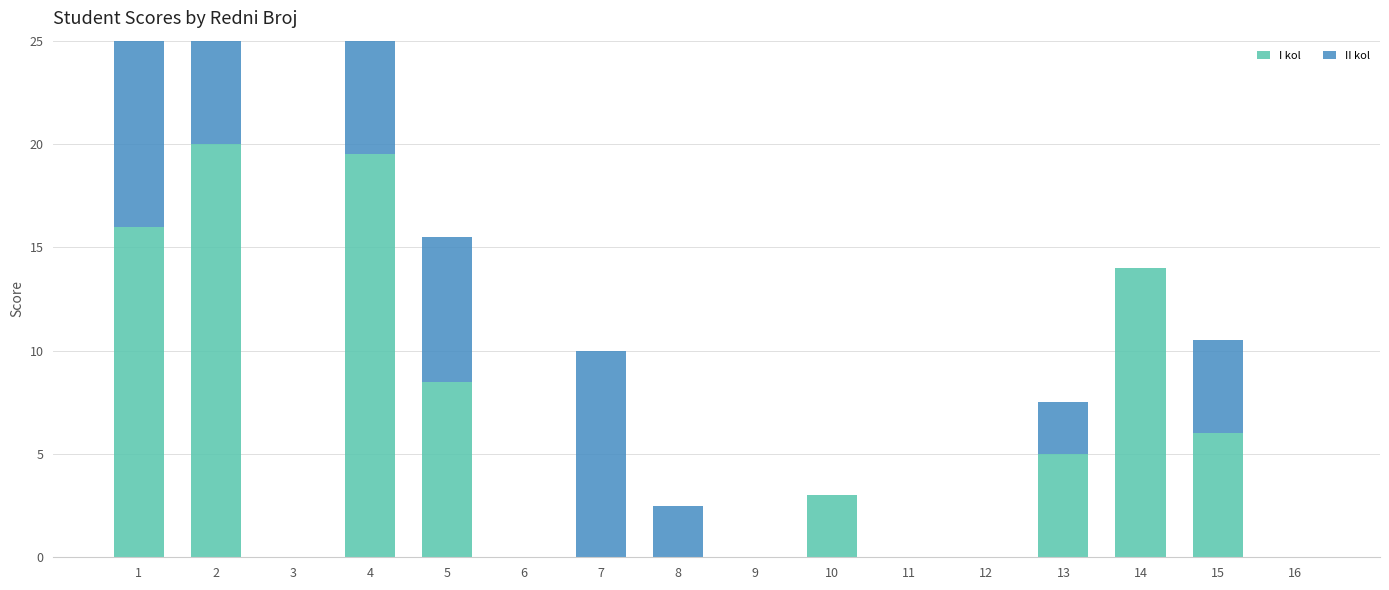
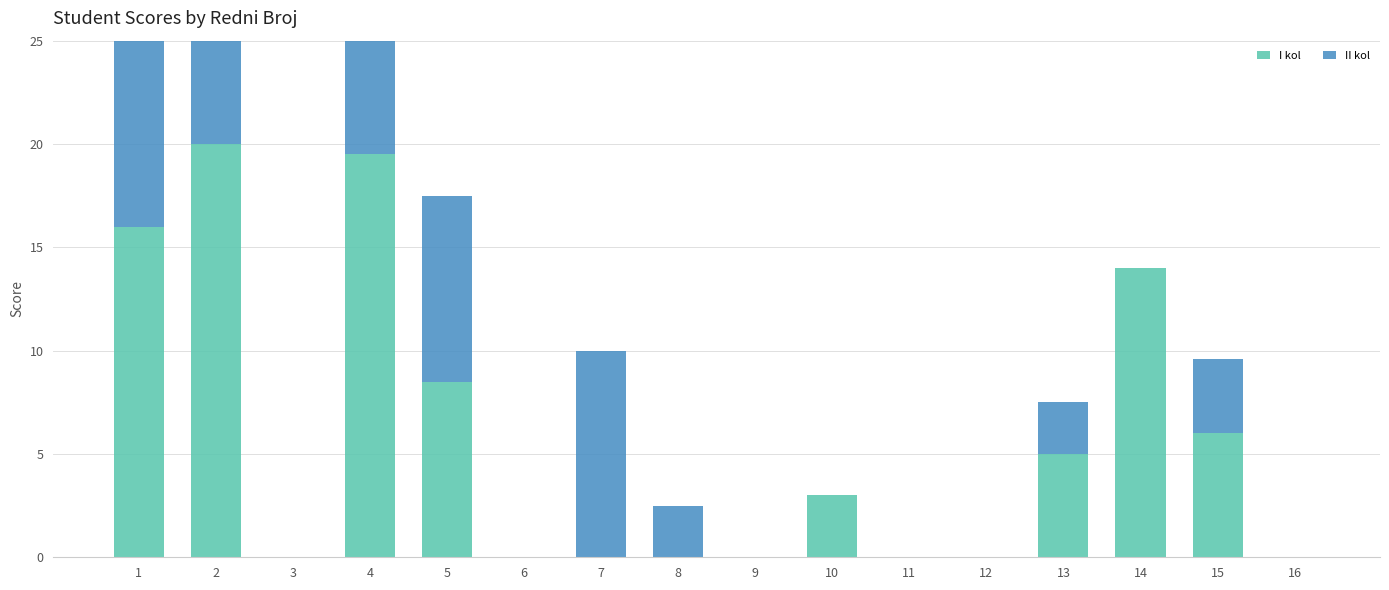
  {
    "I kol": {
      "1": 16.0,
      "2": 20.0,
      "3": 0.0,
      "4": 19.5,
      "5": 8.5,
      "6": 0.0,
      "7": 0.0,
      "8": 0.0,
      "9": 0.0,
      "10": 3.0,
      "11": 0.0,
      "12": 0.0,
      "13": 5.0,
      "14": 14.0,
      "15": 6.0,
      "16": 0.0
    },
    "II kol": {
      "3": 0.0,
-     "5": 7,
+     "5": 9,
      "6": 0.0,
      "7": 10.0,
      "8": 2.5,
      "9": 0.0,
      "10": 0.0,
      "11": 0.0,
      "12": 0.0,
      "13": 2.5,
      "14": 0.0,
-     "15": 4.5,
+     "15": 3.6,
      "16": 0.0
    }
  }
